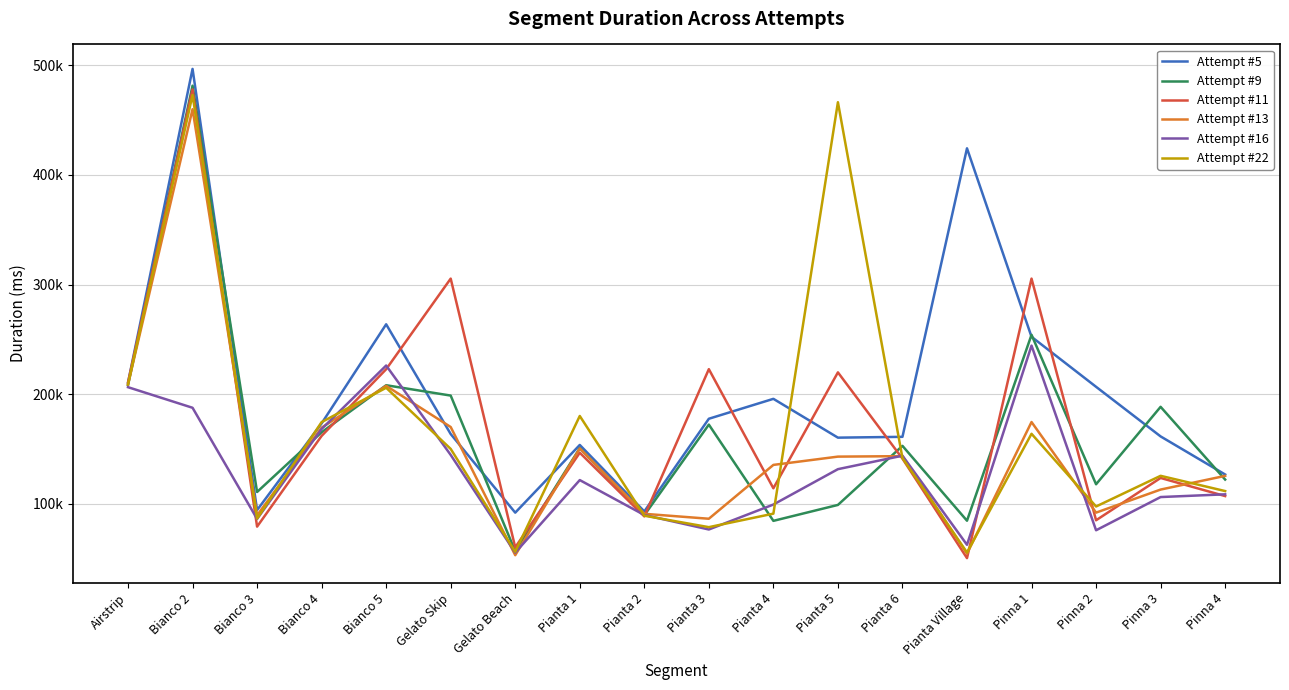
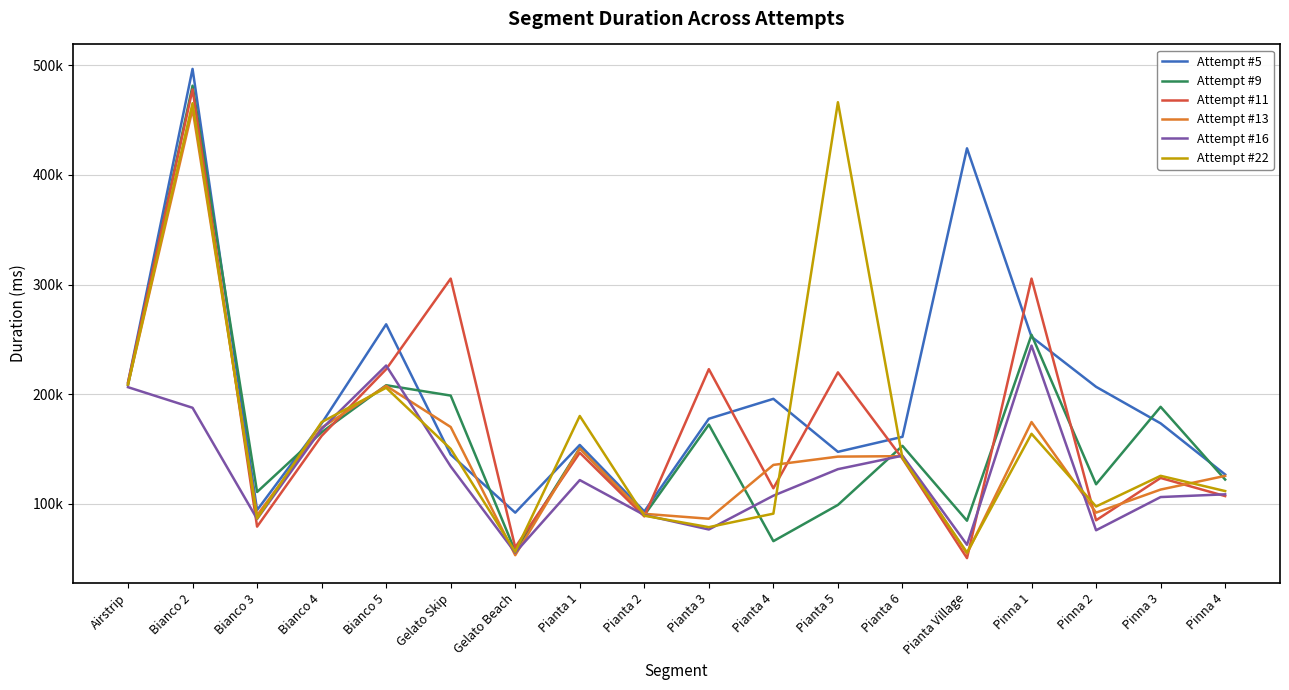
  {
    "Attempt #5": {
      "Bianco 2": 497000,
      "Bianco 3": 94000,
      "Bianco 5": 264000,
-     "Gelato Skip": 164000,
+     "Gelato Skip": 145000,
      "Gelato Beach": 92000,
      "Pianta 1": 154000,
      "Pianta 3": 178000,
      "Pianta 4": 196000,
-     "Pianta 5": 160000,
+     "Pianta 5": 147000,
      "Pianta 6": 161000,
      "Pianta Village": 424000,
      "Pinna 2": 207000,
-     "Pinna 3": 162000
+     "Pinna 3": 173000
    },
    "Attempt #9": {
      "Bianco 2": 481000,
      "Bianco 3": 111000,
      "Bianco 4": 165000,
      "Gelato Skip": 199000,
      "Pianta 3": 172000,
-     "Pianta 4": 85000,
+     "Pianta 4": 66000,
      "Pianta 5": 99000,
      "Pianta 6": 153000,
      "Pianta Village": 85000,
      "Pinna 2": 118000,
      "Pinna 3": 189000,
      "Pinna 4": 122000
    },
    "Attempt #16": {
      "Bianco 2": 188000,
      "Bianco 5": 226000,
-     "Gelato Skip": 145000,
+     "Gelato Skip": 134000,
      "Pianta 1": 122000,
-     "Pianta 4": 99000,
+     "Pianta 4": 107000,
      "Pianta 5": 132000,
      "Pianta Village": 63000,
      "Pinna 1": 244000,
      "Pinna 2": 76000,
      "Pinna 3": 106000
    },
    "Attempt #22": {
-     "Bianco 2": 473000,
+     "Bianco 2": 465000,
      "Gelato Skip": 150000,
      "Pianta 1": 180000,
      "Pianta 4": 91000,
      "Pianta 5": 466000,
      "Pinna 1": 164000,
      "Pinna 2": 98000,
      "Pinna 4": 112000
    }
  }
